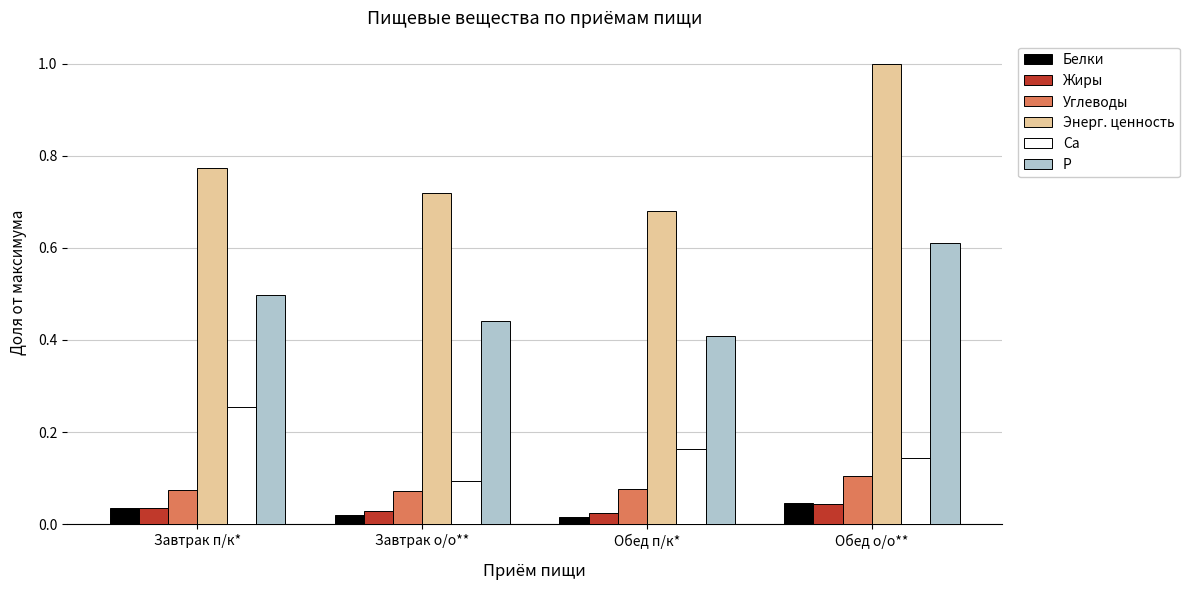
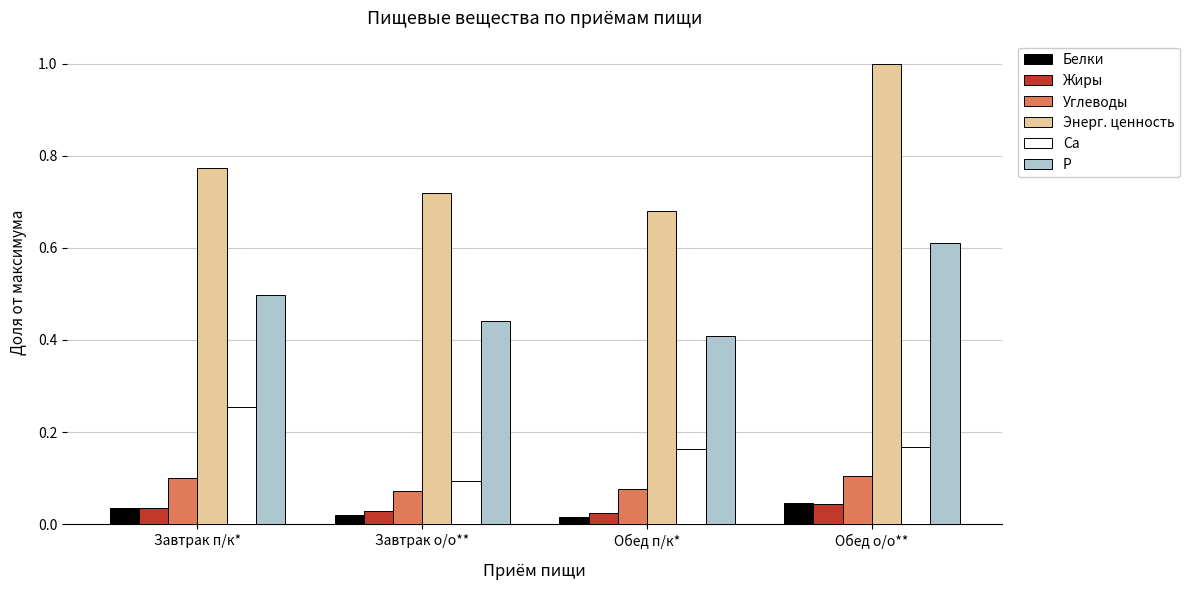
  {
    "Белки": {
      "Завтрак п/к*": 0.04,
      "Завтрак о/о**": 0.02,
      "Обед п/к*": 0.02,
      "Обед о/о**": 0.04
    },
    "Жиры": {
      "Завтрак п/к*": 0.04,
      "Завтрак о/о**": 0.03,
      "Обед п/к*": 0.02,
      "Обед о/о**": 0.04
    },
    "Углеводы": {
-     "Завтрак п/к*": 0.07,
+     "Завтрак п/к*": 0.10,
      "Завтрак о/о**": 0.07,
      "Обед п/к*": 0.08,
      "Обед о/о**": 0.11
    },
    "Энерг. ценность": {
      "Завтрак п/к*": 0.77,
      "Завтрак о/о**": 0.72,
      "Обед п/к*": 0.68,
      "Обед о/о**": 1.00
    },
    "Ca": {
      "Завтрак п/к*": 0.26,
      "Завтрак о/о**": 0.09,
      "Обед п/к*": 0.16,
-     "Обед о/о**": 0.14
+     "Обед о/о**": 0.17
    },
    "P": {
      "Завтрак п/к*": 0.50,
      "Завтрак о/о**": 0.44,
      "Обед п/к*": 0.41,
      "Обед о/о**": 0.61
    }
  }
